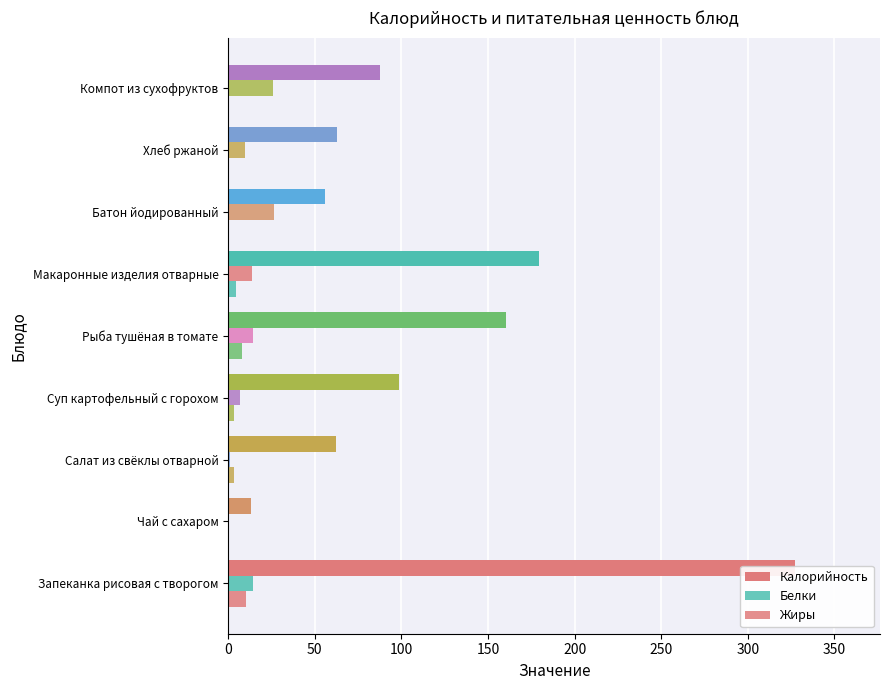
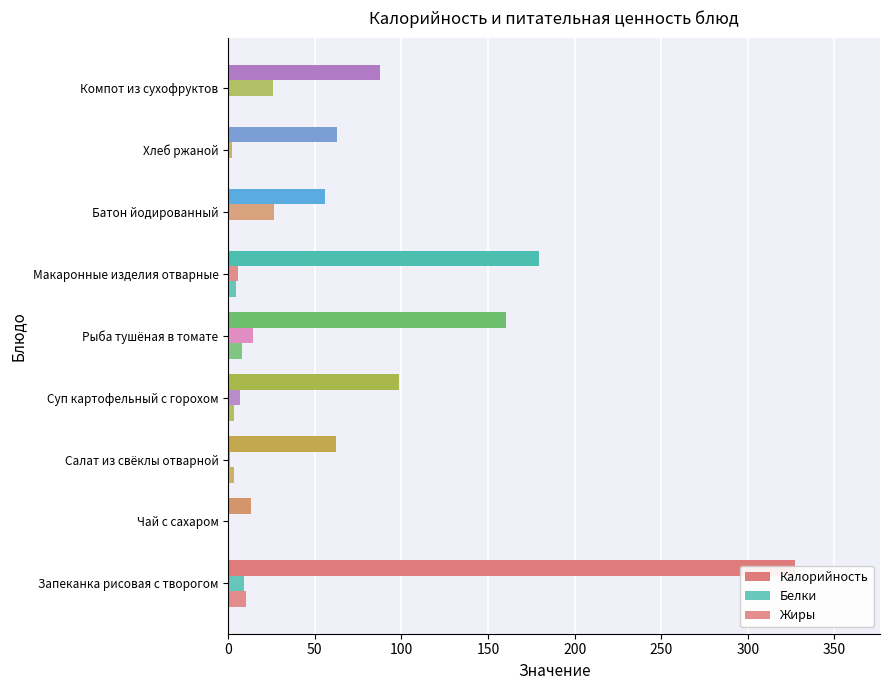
  {
    "Белки": {
      "Компот из сухофруктов": 26,
-     "Хлеб ржаной": 10,
+     "Хлеб ржаной": 2,
      "Батон йодированный": 26,
-     "Макаронные изделия отварные": 14,
+     "Макаронные изделия отварные": 5,
      "Рыба тушёная в томате": 15,
      "Суп картофельный с горохом": 7,
-     "Запеканка рисовая с творогом": 14
+     "Запеканка рисовая с творогом": 9
    }
  }
